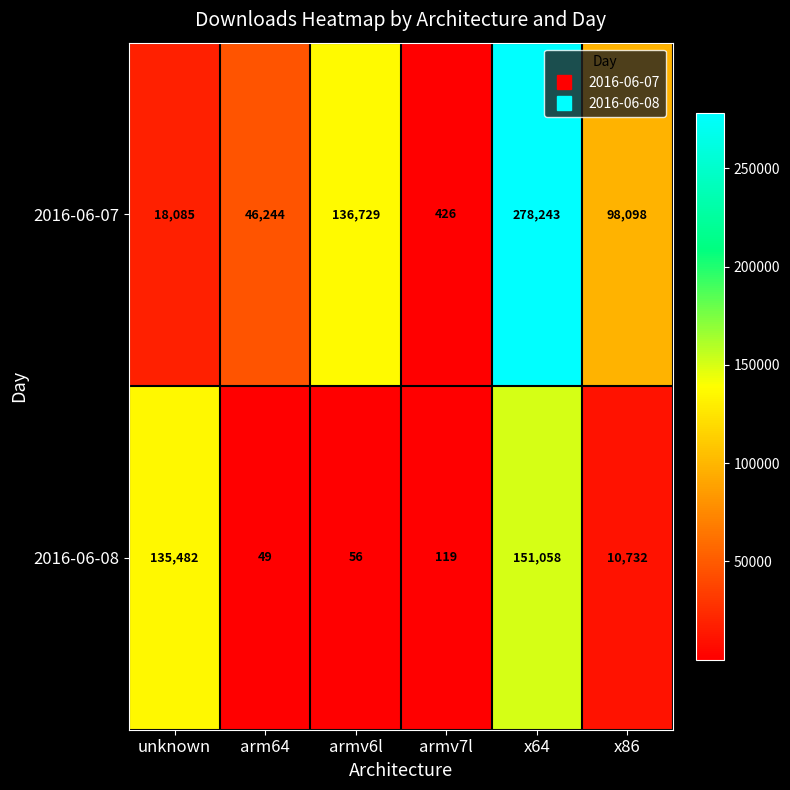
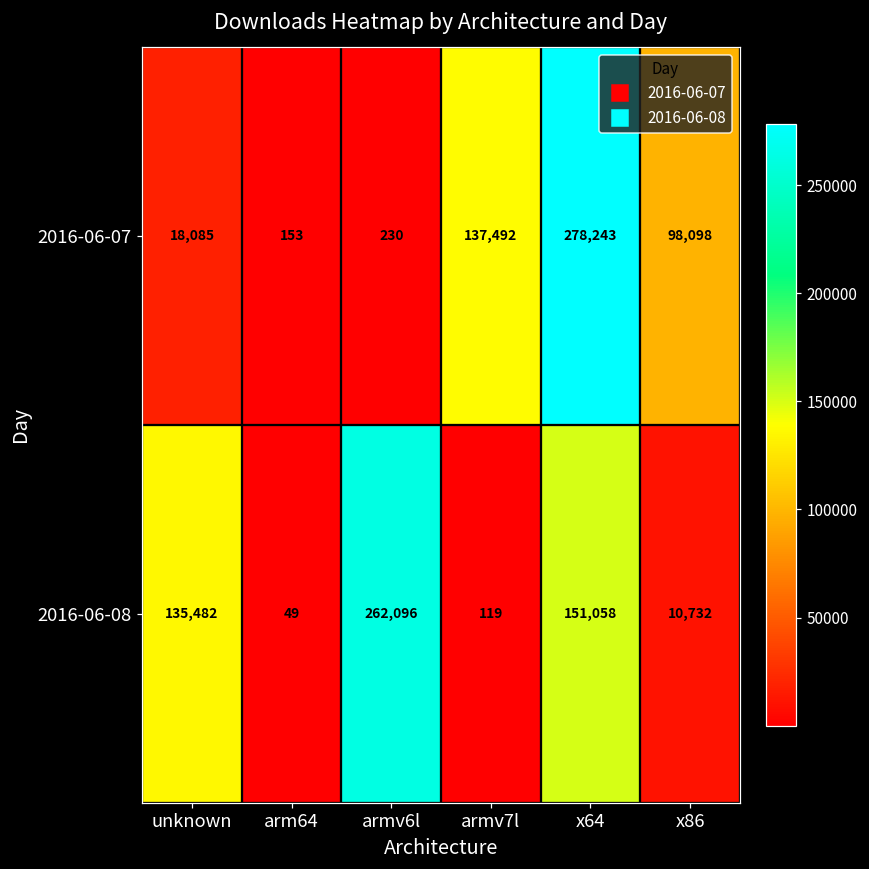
  {
    "2016-06-07": {
      "unknown": "18,085",
-     "arm64": "46,244",
-     "armv6l": "136,729",
-     "armv7l": "426",
+     "arm64": "153",
+     "armv6l": "230",
+     "armv7l": "137,492",
      "x64": "278,243",
      "x86": "98,098"
    },
    "2016-06-08": {
      "unknown": "135,482",
      "arm64": "49",
-     "armv6l": "56",
+     "armv6l": "262,096",
      "armv7l": "119",
      "x64": "151,058",
      "x86": "10,732"
    }
  }
